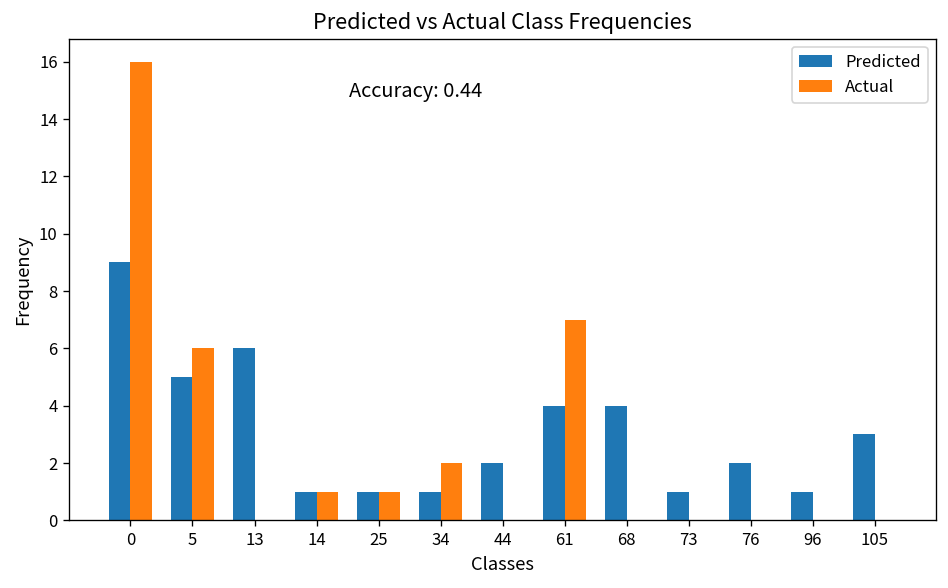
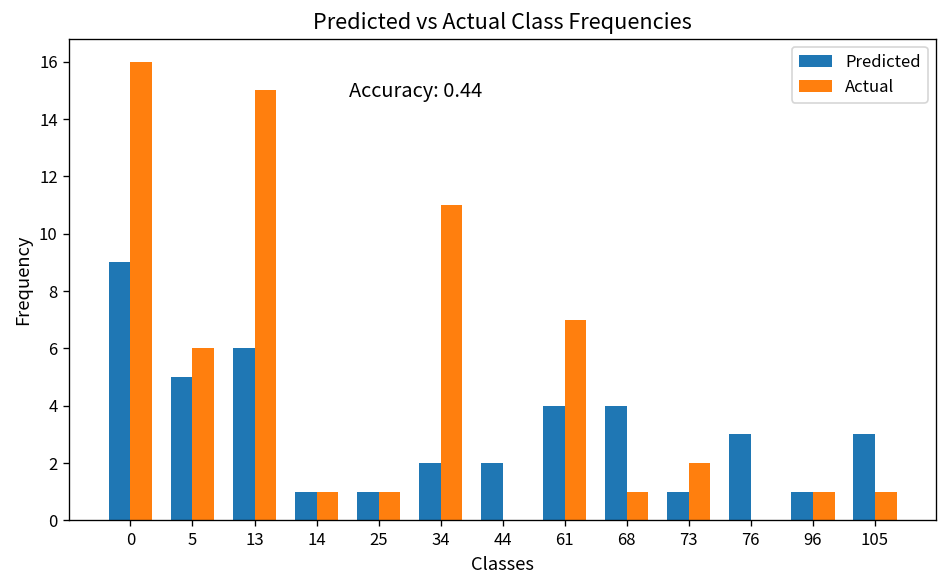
  {
    "Predicted": {
      "0": 9,
      "5": 5,
      "13": 6,
      "14": 1,
      "25": 1,
-     "34": 1,
+     "34": 2,
      "44": 2,
      "61": 4,
      "68": 4,
      "73": 1,
-     "76": 2,
+     "76": 3,
      "96": 1,
      "105": 3
    },
    "Actual": {
      "0": 16,
      "5": 6,
-     "13": 0,
+     "13": 15,
      "14": 1,
      "25": 1,
-     "34": 2,
+     "34": 11,
      "44": 0,
      "61": 7,
-     "68": 0,
-     "73": 0,
+     "68": 1,
+     "73": 2,
      "76": 0,
-     "96": 0,
-     "105": 0
+     "96": 1,
+     "105": 1
    }
  }
